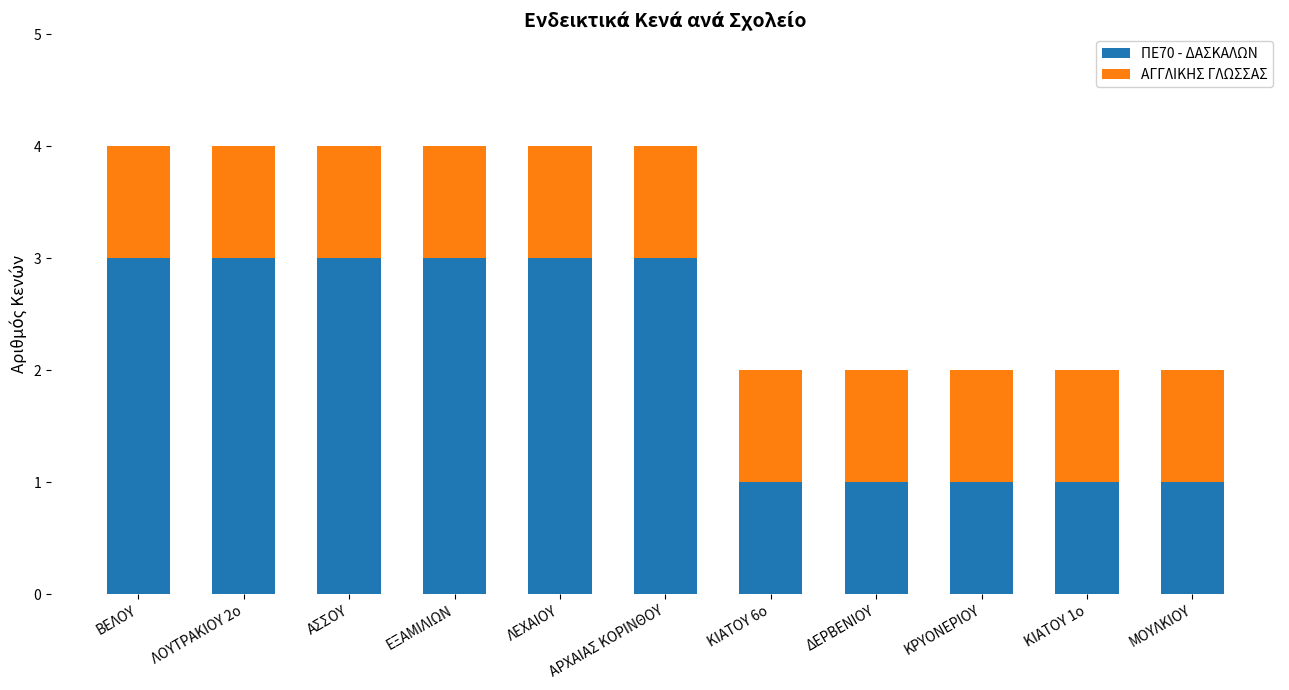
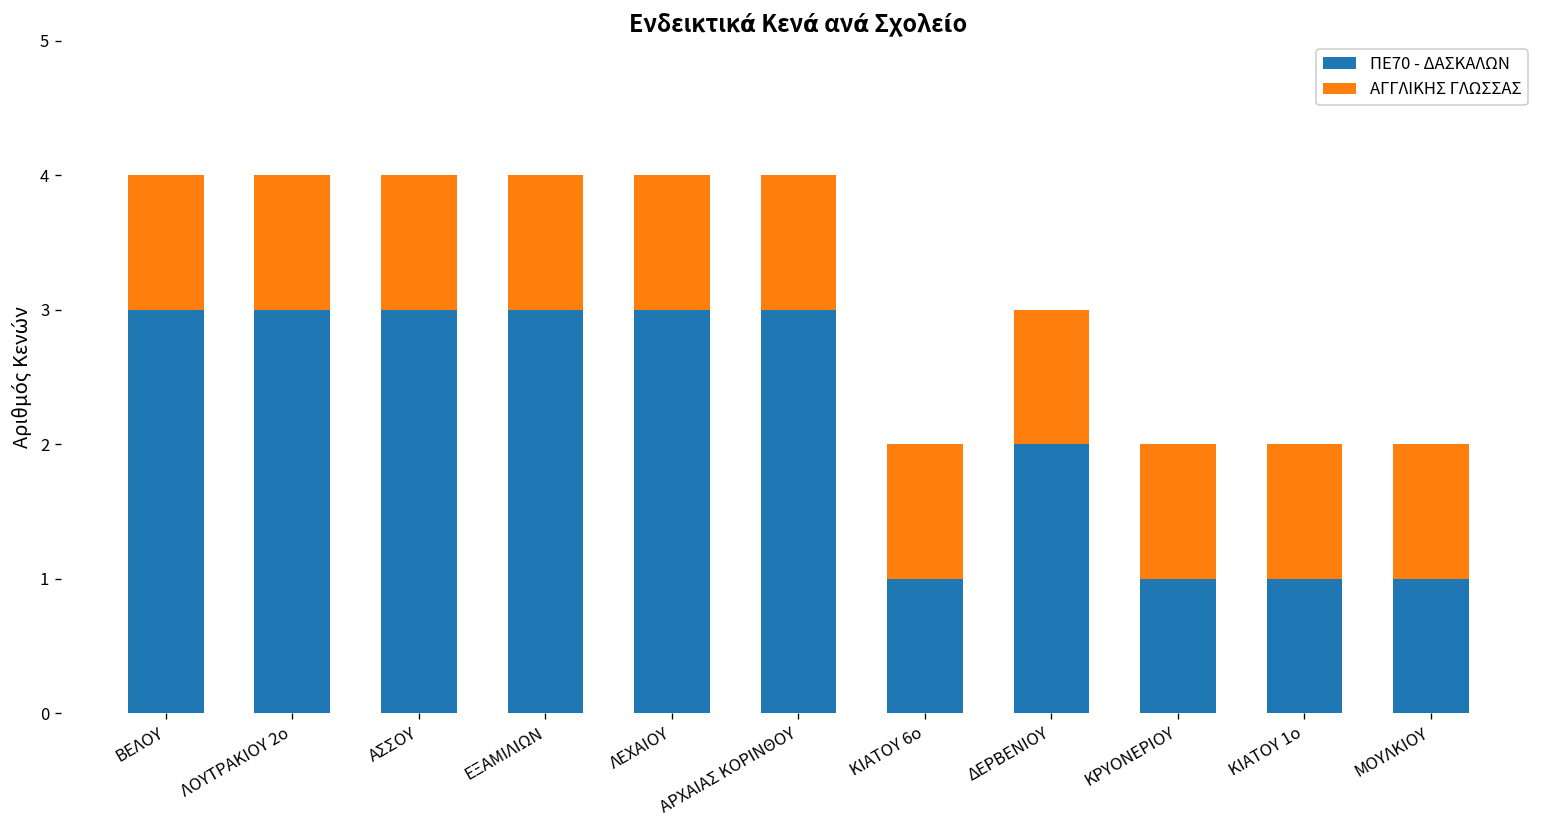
  {
    "ΠΕ70 - ΔΑΣΚΑΛΩΝ": {
      "ΒΕΛΟΥ": 3,
      "ΛΟΥΤΡΑΚΙΟΥ 2ο": 3,
      "ΑΣΣΟΥ": 3,
      "ΕΞΑΜΙΛΙΩΝ": 3,
      "ΛΕΧΑΙΟΥ": 3,
      "ΑΡΧΑΙΑΣ ΚΟΡΙΝΘΟΥ": 3,
      "ΚΙΑΤΟΥ 6o": 1,
-     "ΔΕΡΒΕΝΙΟΥ": 1,
+     "ΔΕΡΒΕΝΙΟΥ": 2,
      "ΚΡΥΟΝΕΡΙΟΥ": 1,
      "ΚΙΑΤΟΥ 1o": 1,
      "ΜΟΥΛΚΙΟΥ": 1
    },
    "ΑΓΓΛΙΚΗΣ ΓΛΩΣΣΑΣ": {
      "ΒΕΛΟΥ": 1,
      "ΛΟΥΤΡΑΚΙΟΥ 2ο": 1,
      "ΑΣΣΟΥ": 1,
      "ΕΞΑΜΙΛΙΩΝ": 1,
      "ΛΕΧΑΙΟΥ": 1,
      "ΑΡΧΑΙΑΣ ΚΟΡΙΝΘΟΥ": 1,
      "ΚΙΑΤΟΥ 6o": 1,
      "ΔΕΡΒΕΝΙΟΥ": 1,
      "ΚΡΥΟΝΕΡΙΟΥ": 1,
      "ΚΙΑΤΟΥ 1o": 1,
      "ΜΟΥΛΚΙΟΥ": 1
    }
  }
